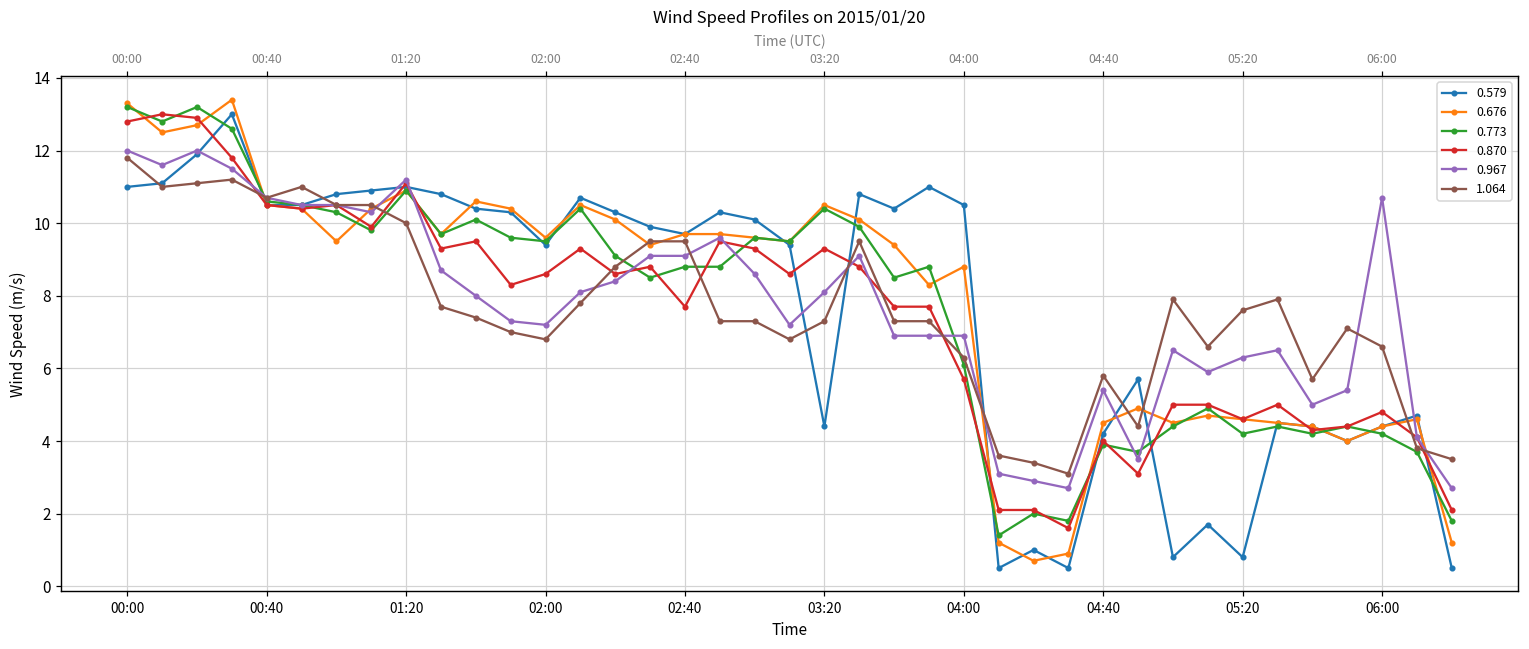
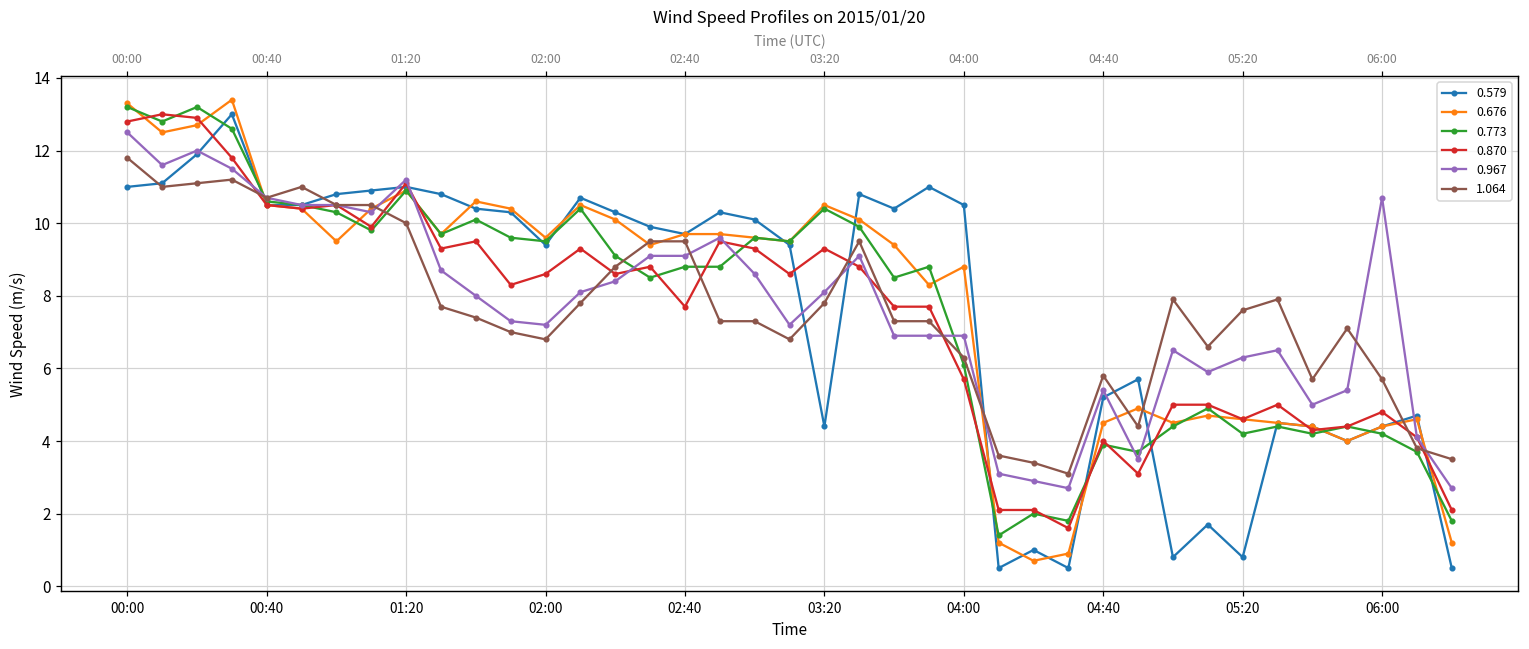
  {
    "0.579": {
      "00:00": 11.0,
      "01:20": 11.0,
      "02:00": 9.4,
      "03:20": 4.4,
      "04:00": 10.5,
-     "04:40": 4.2,
+     "04:40": 5.2,
      "05:20": 0.8
    },
    "0.676": {
      "00:00": 13.3,
      "02:00": 9.6,
      "03:20": 10.5,
      "04:00": 8.8,
      "04:40": 4.5
    },
    "0.773": {
      "00:00": 13.2,
      "00:40": 10.6,
      "02:00": 9.5,
      "02:40": 8.8,
      "03:20": 10.4,
      "04:00": 6.1,
      "04:40": 3.9,
      "05:20": 4.2,
      "06:00": 4.2
    },
    "0.870": {
      "00:00": 12.8,
      "01:20": 11.1,
      "02:00": 8.6,
      "02:40": 7.7,
      "03:20": 9.3,
      "04:00": 5.7,
      "04:40": 4.0,
      "06:00": 4.8
    },
    "0.967": {
-     "00:00": 12.0,
+     "00:00": 12.5,
      "01:20": 11.2,
      "02:00": 7.2,
      "02:40": 9.1,
      "03:20": 8.1,
      "04:00": 6.9,
      "04:40": 5.4,
      "05:20": 6.3,
      "06:00": 10.7
    },
    "1.064": {
      "00:00": 11.8,
      "01:20": 10.0,
      "02:00": 6.8,
      "02:40": 9.5,
-     "03:20": 7.3,
+     "03:20": 7.8,
      "04:00": 6.3,
      "04:40": 5.8,
      "05:20": 7.6,
-     "06:00": 6.6
+     "06:00": 5.7
    }
  }
